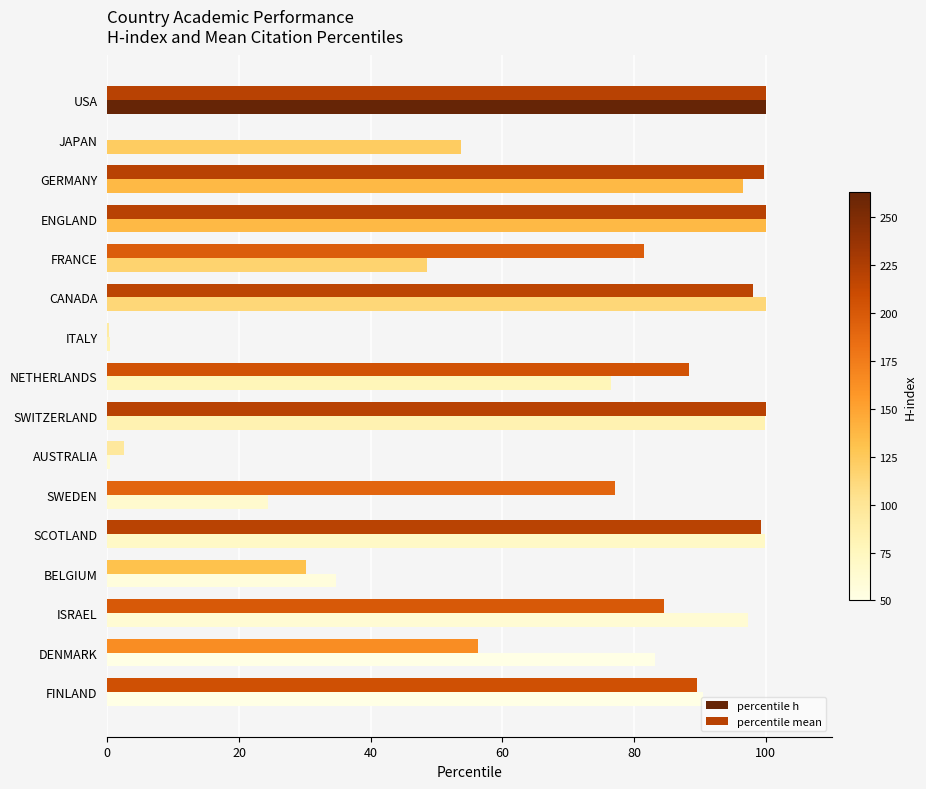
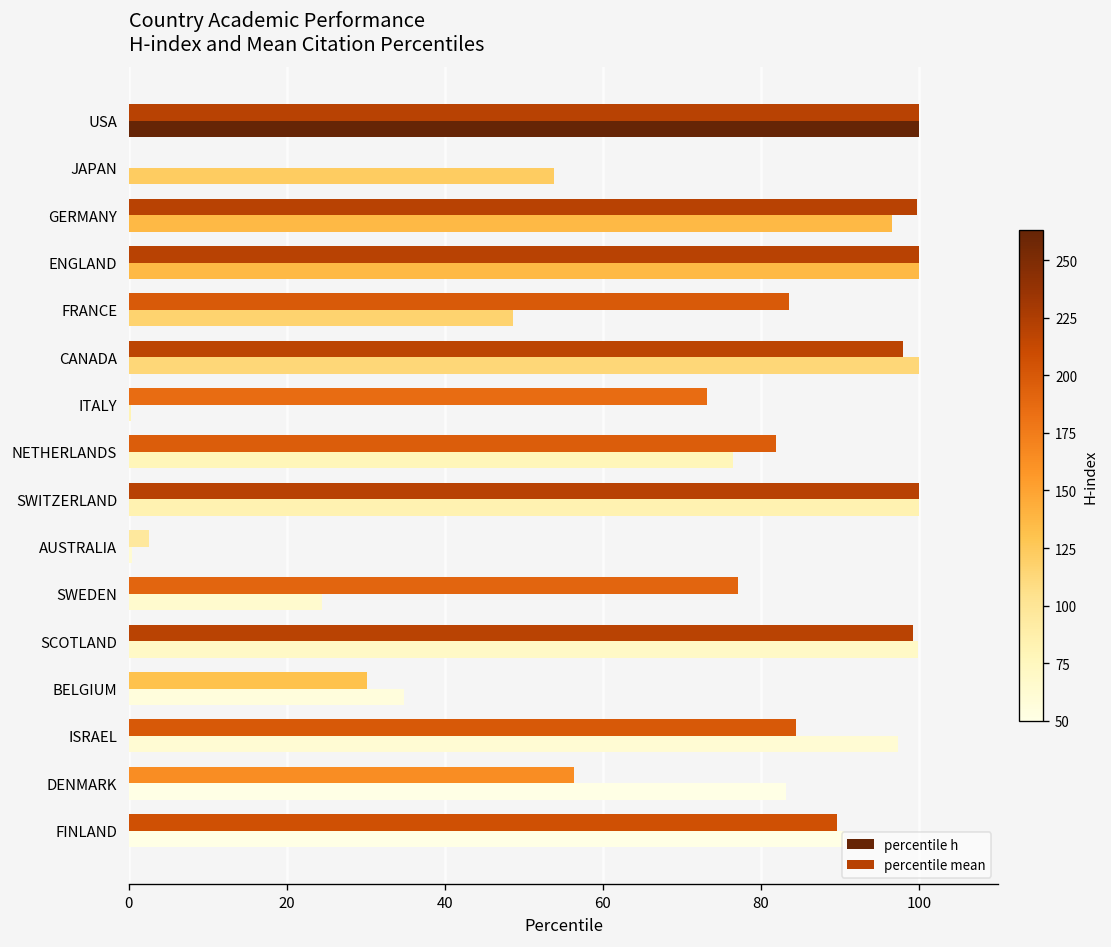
  {
    "percentile h": {
      "USA": 100,
      "JAPAN": 54,
      "GERMANY": 97,
      "ENGLAND": 100,
      "FRANCE": 49,
      "CANADA": 100,
      "NETHERLANDS": 76,
      "SWITZERLAND": 100,
      "SWEDEN": 24,
      "SCOTLAND": 100,
      "BELGIUM": 35,
      "ISRAEL": 97,
      "DENMARK": 83
    },
    "percentile mean": {
      "USA": 100,
      "JAPAN": 0,
      "GERMANY": 100,
      "ENGLAND": 100,
-     "FRANCE": 82,
+     "FRANCE": 84,
      "CANADA": 98,
-     "ITALY": 0,
-     "NETHERLANDS": 88,
+     "ITALY": 73,
+     "NETHERLANDS": 82,
      "SWITZERLAND": 100,
      "AUSTRALIA": 3,
      "SWEDEN": 77,
      "SCOTLAND": 99,
      "BELGIUM": 30,
      "ISRAEL": 85,
      "DENMARK": 56,
      "FINLAND": 90
    }
  }
